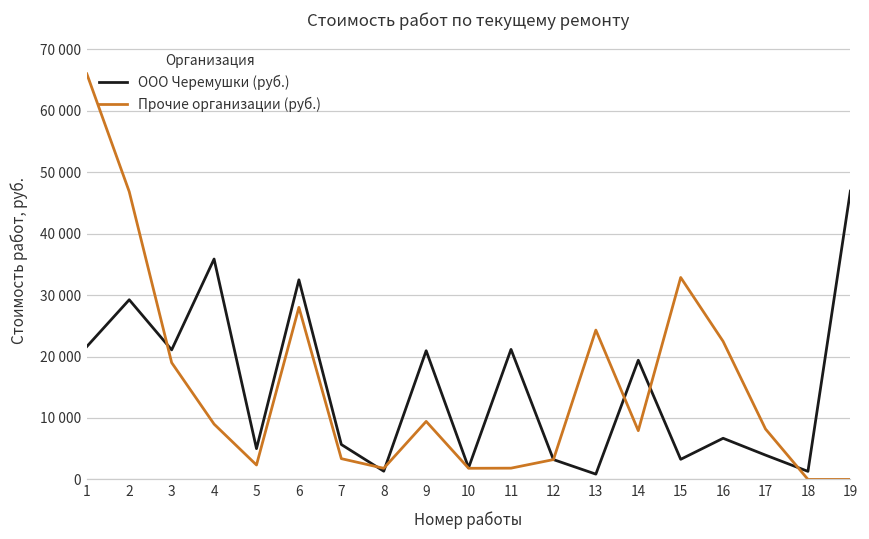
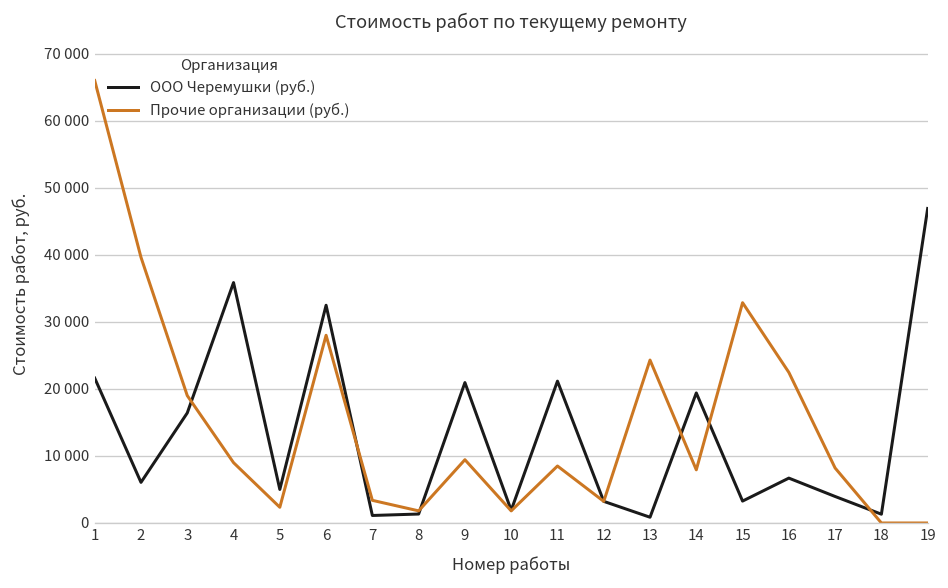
  {
    "ООО Черемушки (руб.)": {
      "1": 22000,
-     "2": 29000,
-     "3": 21000,
+     "2": 6000,
+     "3": 16000,
      "4": 36000,
      "5": 5000,
      "6": 32000,
-     "7": 6000,
+     "7": 1000,
      "8": 1000,
      "9": 21000,
      "11": 21000,
      "13": 1000,
      "14": 19000,
      "15": 3000,
      "16": 7000,
      "17": 4000,
      "18": 1000,
      "19": 47000
    },
    "Прочие организации (руб.)": {
      "1": 66000,
-     "2": 47000,
+     "2": 40000,
      "3": 19000,
      "4": 9000,
      "5": 2000,
      "6": 28000,
      "7": 3000,
      "8": 2000,
      "9": 9000,
-     "11": 2000,
+     "11": 9000,
      "13": 24000,
      "14": 8000,
      "15": 33000,
      "16": 22000,
      "17": 8000,
      "18": 0,
      "19": 0
    }
  }
